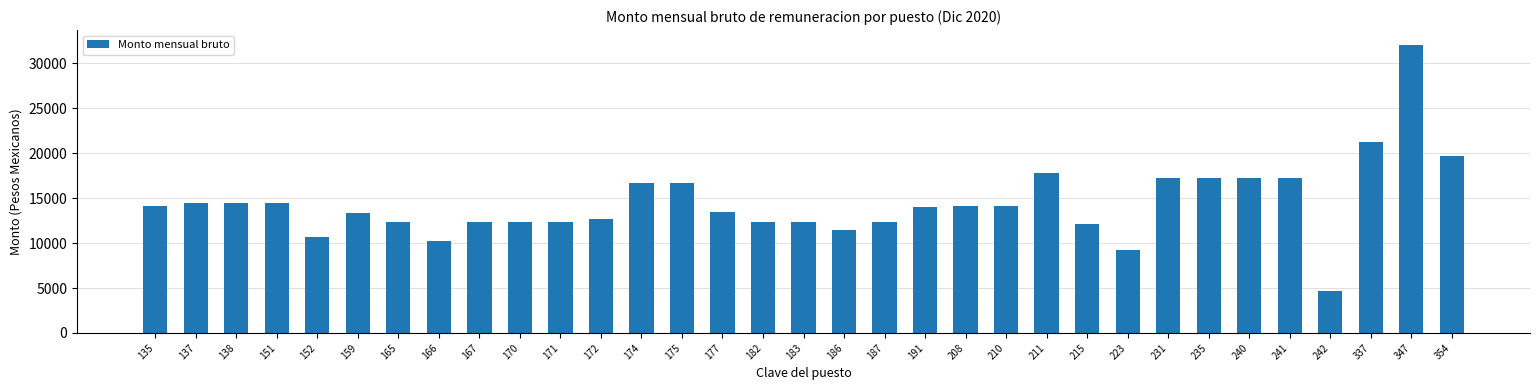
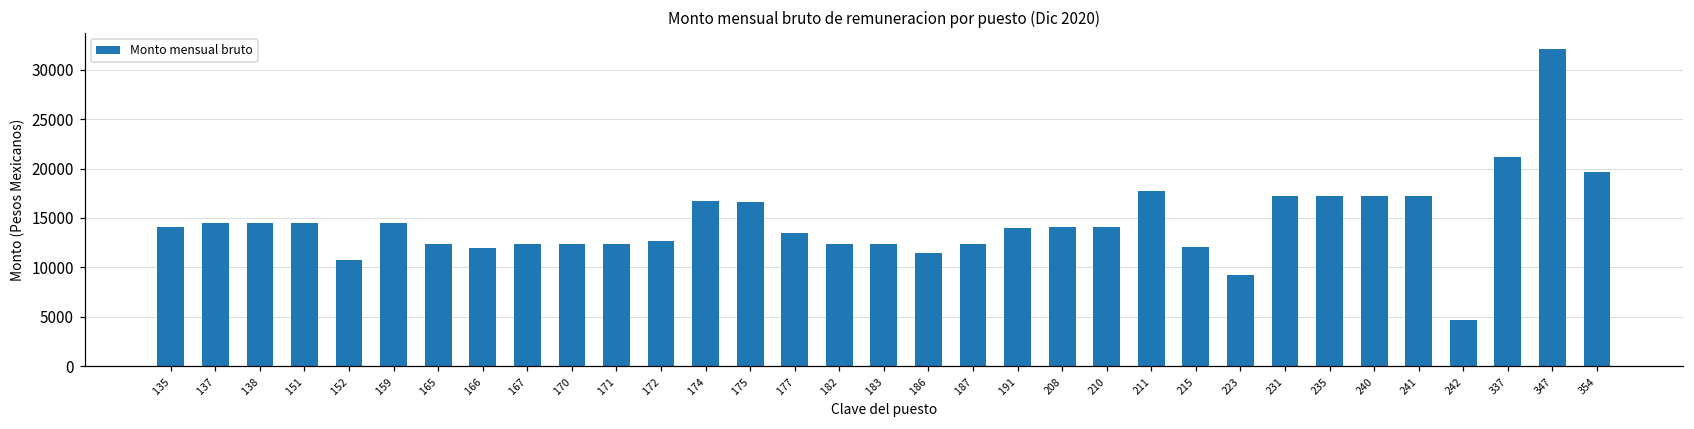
  {
    "135": 14000,
    "137": 14000,
    "138": 14000,
    "151": 14000,
    "152": 11000,
-   "159": 13000,
+   "159": 14000,
    "165": 12000,
-   "166": 10000,
+   "166": 12000,
    "167": 12000,
    "170": 12000,
    "171": 12000,
    "172": 13000,
    "174": 17000,
    "175": 17000,
    "177": 13000,
    "182": 12000,
    "183": 12000,
    "186": 11000,
    "187": 12000,
    "191": 14000,
    "208": 14000,
    "210": 14000,
    "211": 18000,
    "215": 12000,
    "223": 9000,
    "231": 17000,
    "235": 17000,
    "240": 17000,
    "241": 17000,
    "242": 5000,
    "337": 21000,
    "347": 32000,
    "354": 20000
  }
